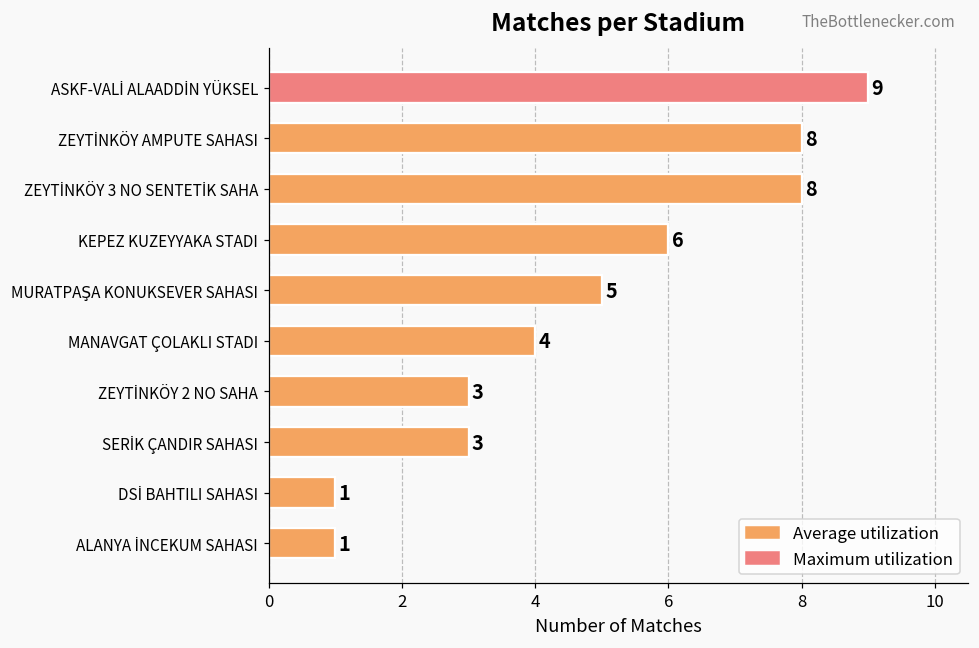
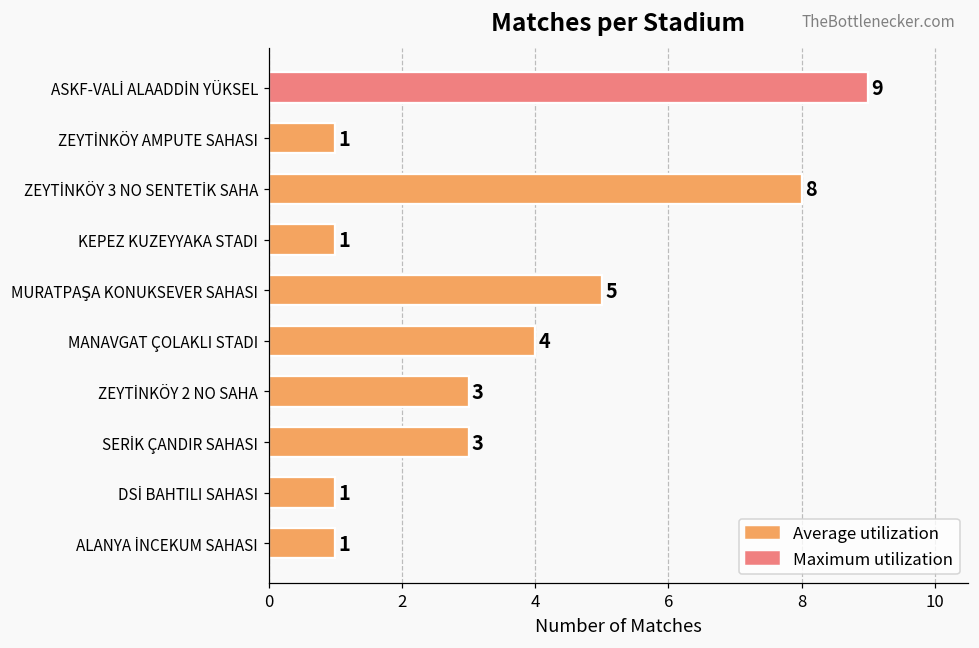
  {
    "ASKF-VALİ ALAADDİN YÜKSEL": 9,
-   "ZEYTİNKÖY AMPUTE SAHASI": 8,
+   "ZEYTİNKÖY AMPUTE SAHASI": 1,
    "ZEYTİNKÖY 3 NO SENTETİK SAHA": 8,
-   "KEPEZ KUZEYYAKA STADI": 6,
+   "KEPEZ KUZEYYAKA STADI": 1,
    "MURATPAŞA KONUKSEVER SAHASI": 5,
    "MANAVGAT ÇOLAKLI STADI": 4,
    "ZEYTİNKÖY 2 NO SAHA": 3,
    "SERİK ÇANDIR SAHASI": 3,
    "DSİ BAHTILI SAHASI": 1,
    "ALANYA İNCEKUM SAHASI": 1
  }
